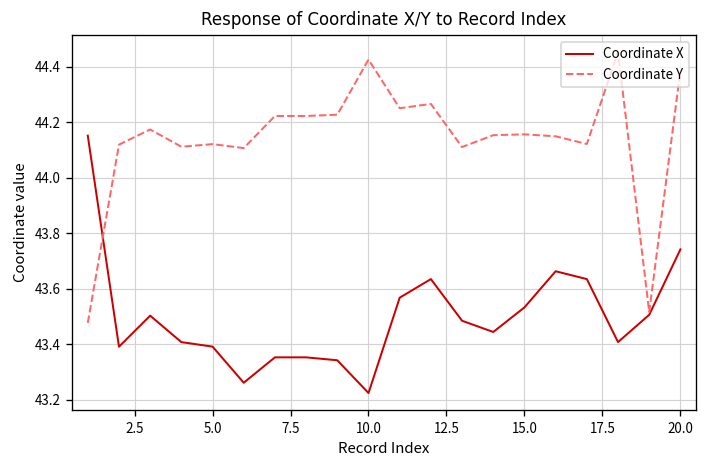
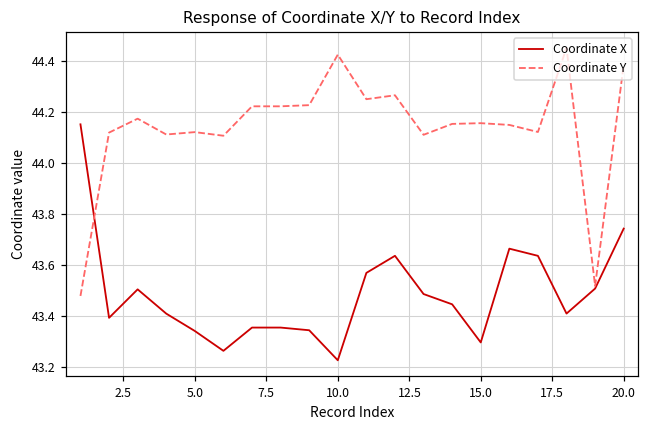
  {
    "Coordinate X": {
-     "5.0": 43.39,
+     "5.0": 43.34,
      "10.0": 43.22,
-     "15.0": 43.53,
+     "15.0": 43.29,
      "20.0": 43.74
    },
    "Coordinate Y": {
      "5.0": 44.12,
      "10.0": 44.42,
      "15.0": 44.16
    }
  }
